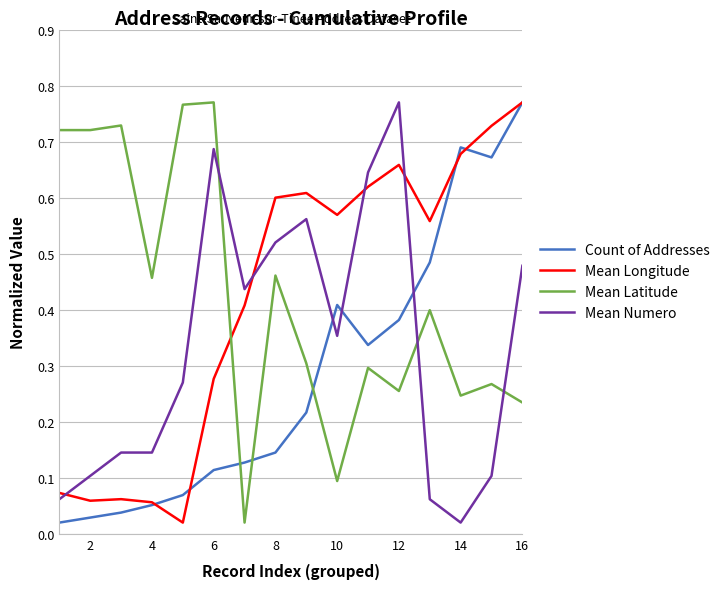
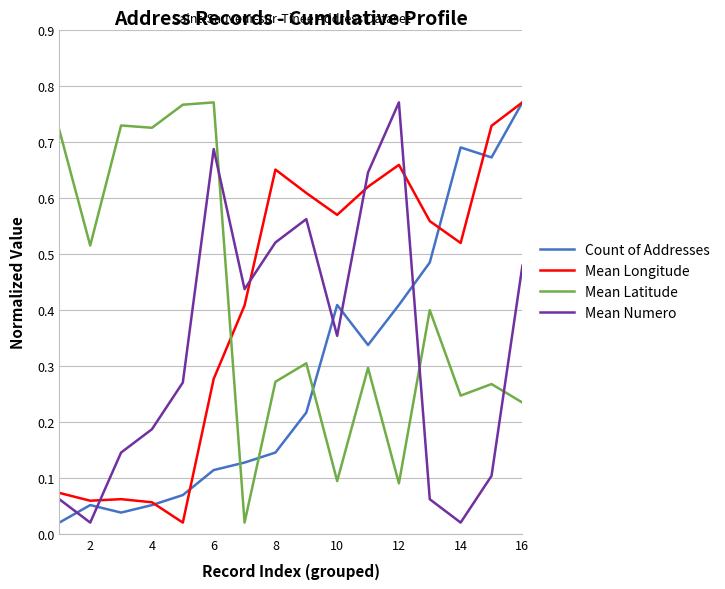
  {
    "Count of Addresses": {
-     "2": 0.03,
+     "2": 0.05,
      "4": 0.05,
      "6": 0.11,
      "8": 0.15,
      "10": 0.41,
-     "12": 0.38,
+     "12": 0.41,
      "14": 0.69
    },
    "Mean Longitude": {
      "2": 0.06,
      "4": 0.06,
      "6": 0.28,
-     "8": 0.60,
+     "8": 0.65,
      "10": 0.57,
      "12": 0.66,
-     "14": 0.68
+     "14": 0.52
    },
    "Mean Latitude": {
-     "2": 0.72,
-     "4": 0.46,
+     "2": 0.51,
+     "4": 0.72,
      "6": 0.77,
-     "8": 0.46,
+     "8": 0.27,
      "10": 0.09,
-     "12": 0.25,
+     "12": 0.09,
      "14": 0.25,
      "16": 0.23
    },
    "Mean Numero": {
-     "2": 0.10,
-     "4": 0.15,
+     "2": 0.02,
+     "4": 0.19,
      "6": 0.69,
      "8": 0.52,
      "10": 0.35,
      "12": 0.77,
      "14": 0.02,
      "16": 0.48
    }
  }
